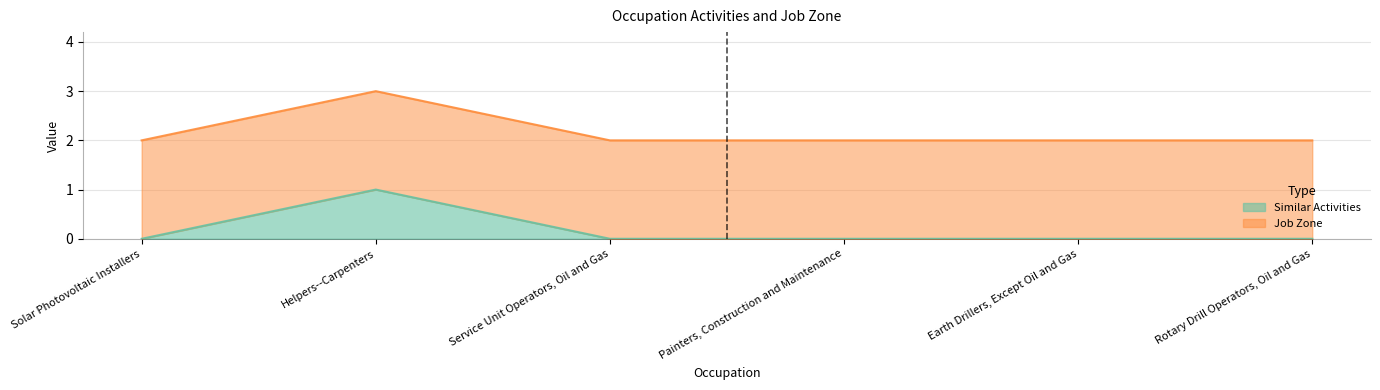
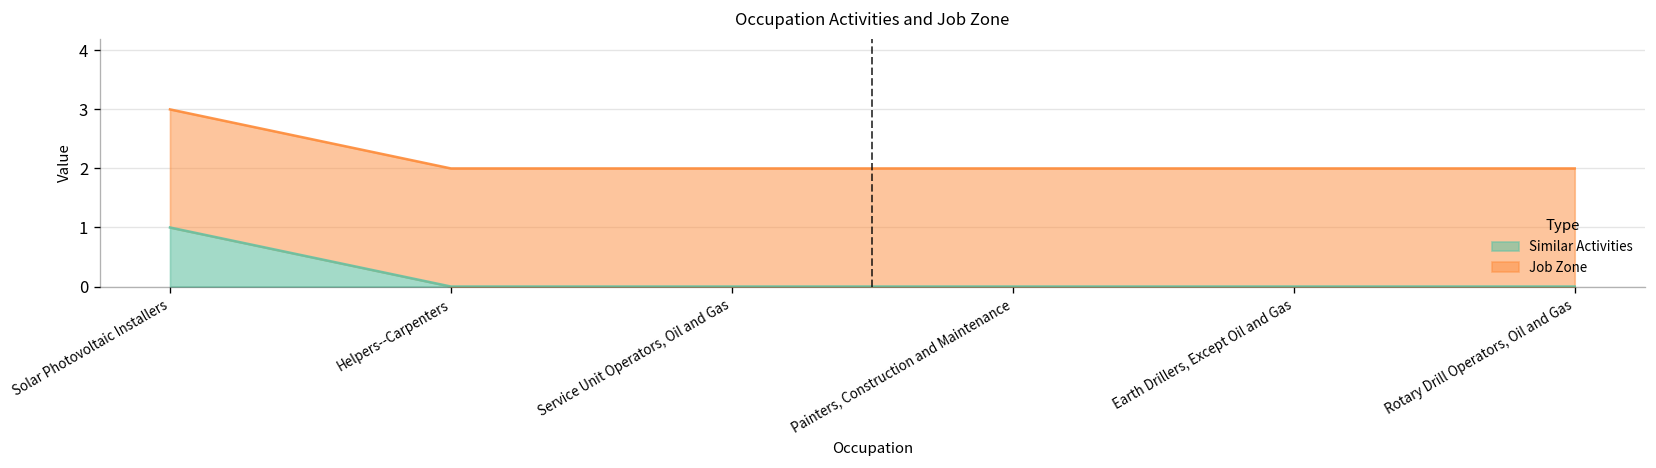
  {
    "Similar Activities": {
-     "Solar Photovoltaic Installers": 0,
-     "Helpers--Carpenters": 1,
+     "Solar Photovoltaic Installers": 1,
+     "Helpers--Carpenters": 0,
      "Service Unit Operators, Oil and Gas": 0,
      "Painters, Construction and Maintenance": 0,
      "Earth Drillers, Except Oil and Gas": 0,
      "Rotary Drill Operators, Oil and Gas": 0
    },
    "Job Zone": {
      "Solar Photovoltaic Installers": 2,
      "Helpers--Carpenters": 2,
      "Service Unit Operators, Oil and Gas": 2,
      "Painters, Construction and Maintenance": 2,
      "Earth Drillers, Except Oil and Gas": 2,
      "Rotary Drill Operators, Oil and Gas": 2
    }
  }
